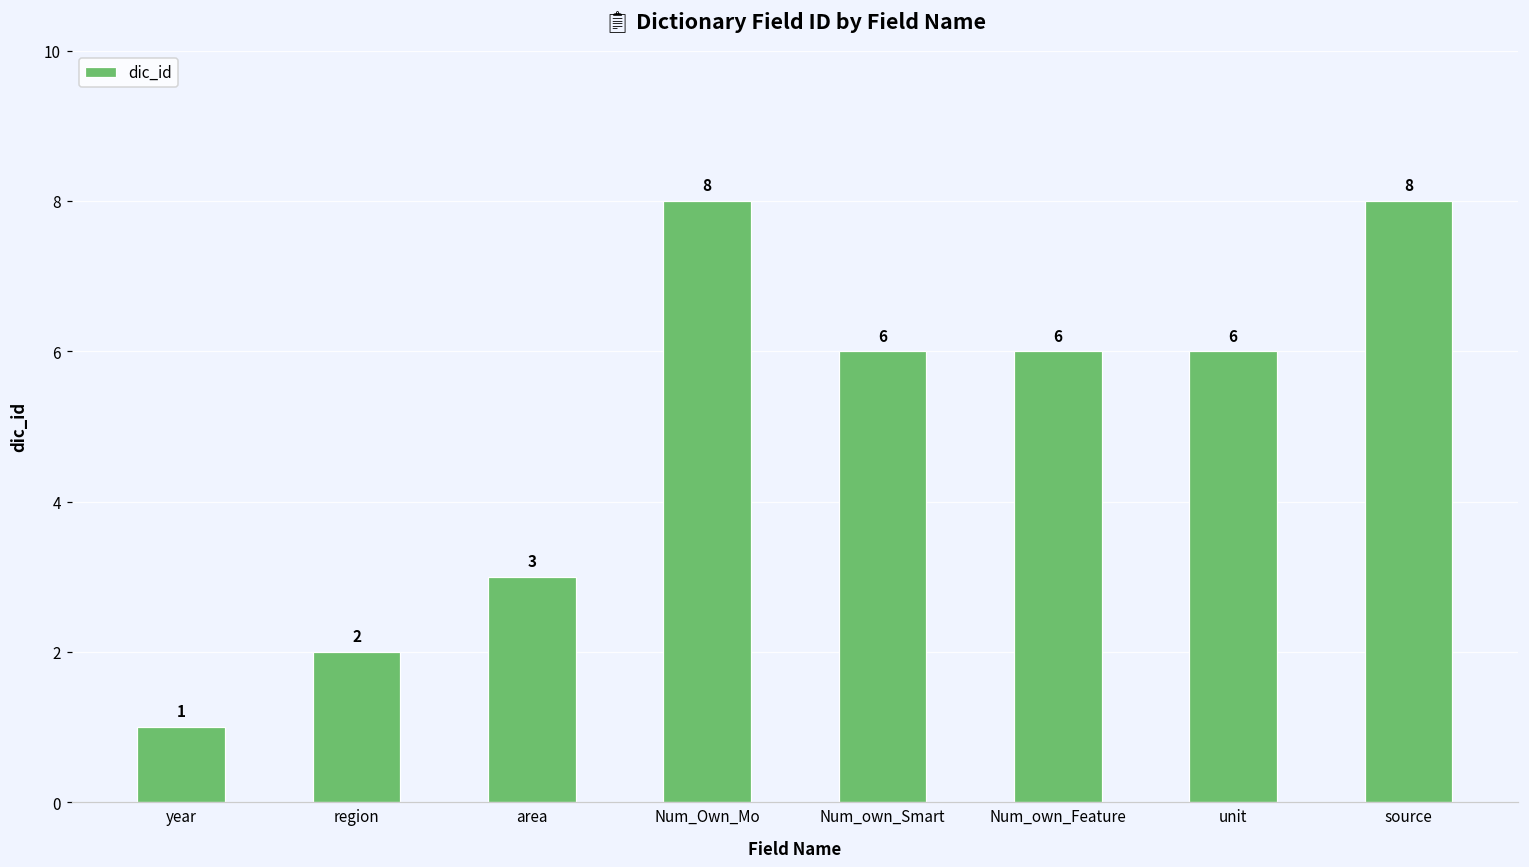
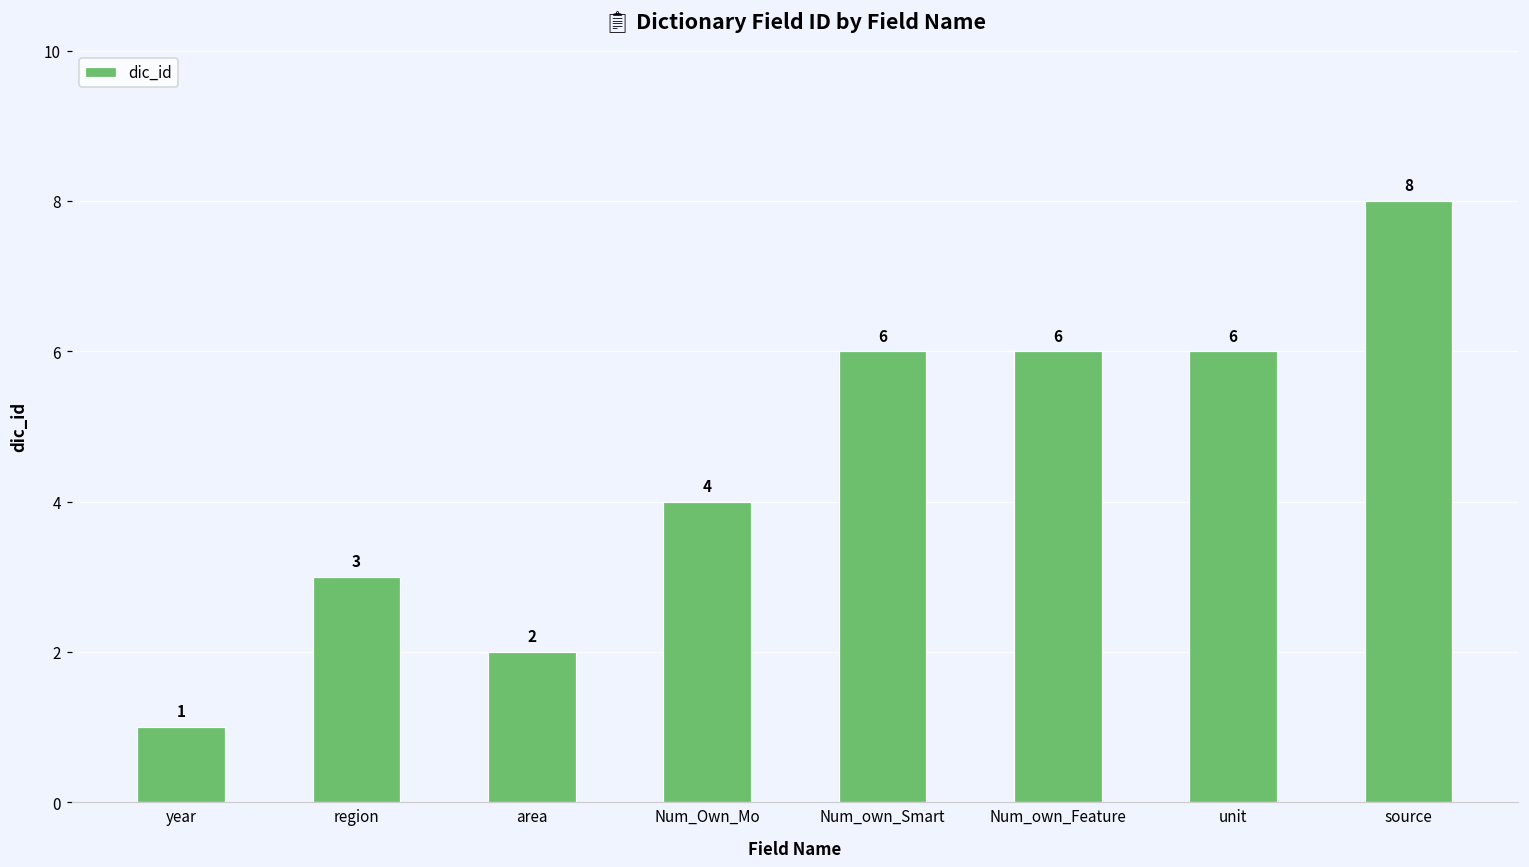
  {
    "year": 1,
-   "region": 2,
-   "area": 3,
-   "Num_Own_Mo": 8,
+   "region": 3,
+   "area": 2,
+   "Num_Own_Mo": 4,
    "Num_own_Smart": 6,
    "Num_own_Feature": 6,
    "unit": 6,
    "source": 8
  }
